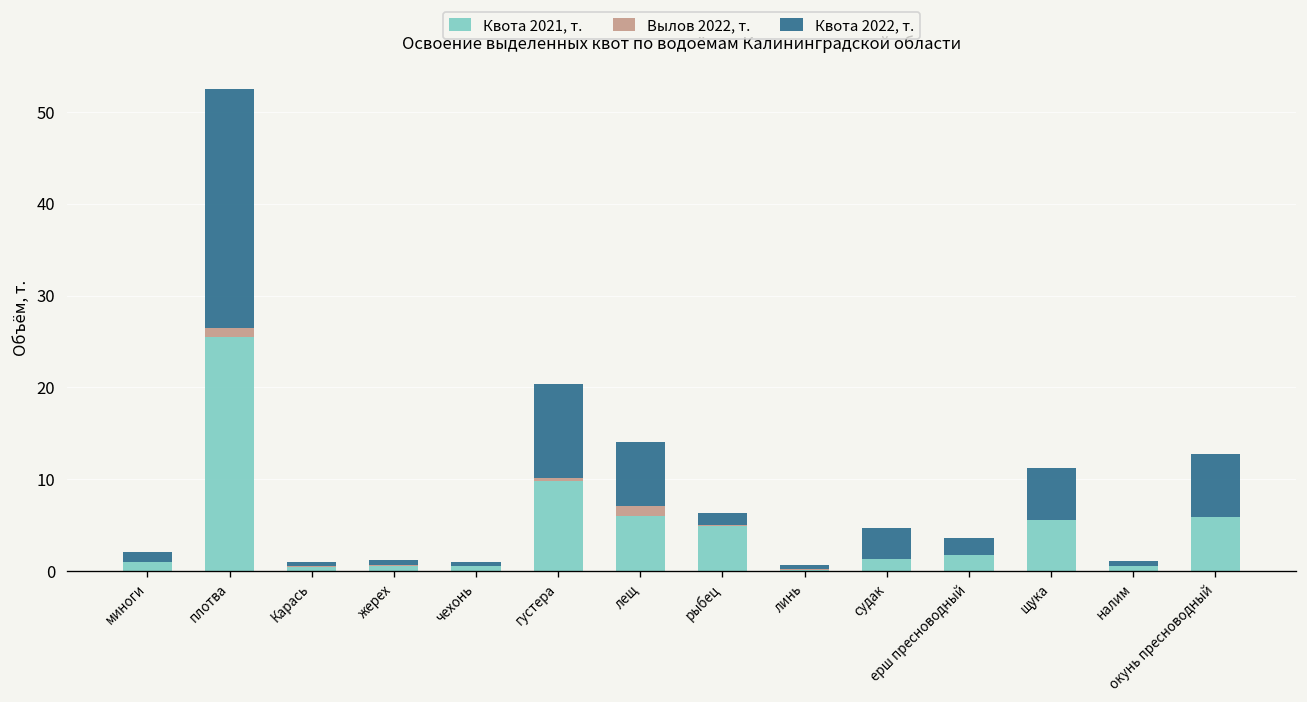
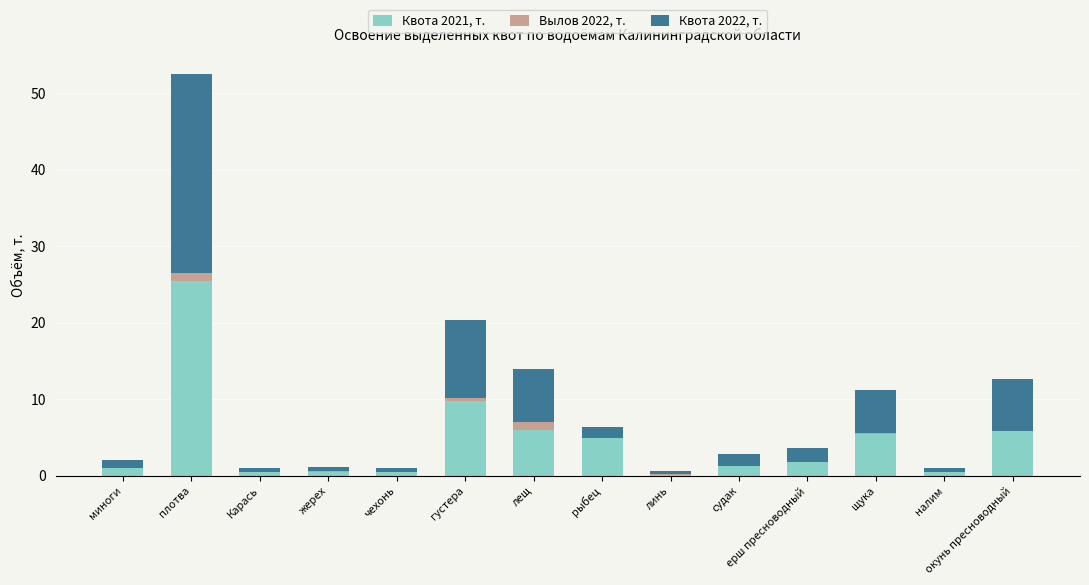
  {
    "Квота 2021, т.": {
      "миноги": 1,
      "плотва": 26,
      "Карась": 0,
      "жерех": 1,
      "чехонь": 1,
      "густера": 10,
      "лещ": 6,
      "рыбец": 5,
      "судак": 1,
      "ерш пресноводный": 2,
      "щука": 5,
      "налим": 1,
      "окунь пресноводный": 6
    },
    "Вылов 2022, т.": {
      "миноги": 0,
      "плотва": 1,
      "чехонь": 0,
      "густера": 0,
      "лещ": 1,
      "ерш пресноводный": 0,
      "окунь пресноводный": 0
    },
    "Квота 2022, т.": {
      "миноги": 1,
      "плотва": 26,
      "Карась": 1,
      "жерех": 1,
      "чехонь": 1,
      "густера": 10,
      "лещ": 7,
      "рыбец": 1,
      "линь": 1,
-     "судак": 3,
+     "судак": 2,
      "ерш пресноводный": 2,
      "щука": 6,
      "налим": 1,
      "окунь пресноводный": 7
    }
  }
